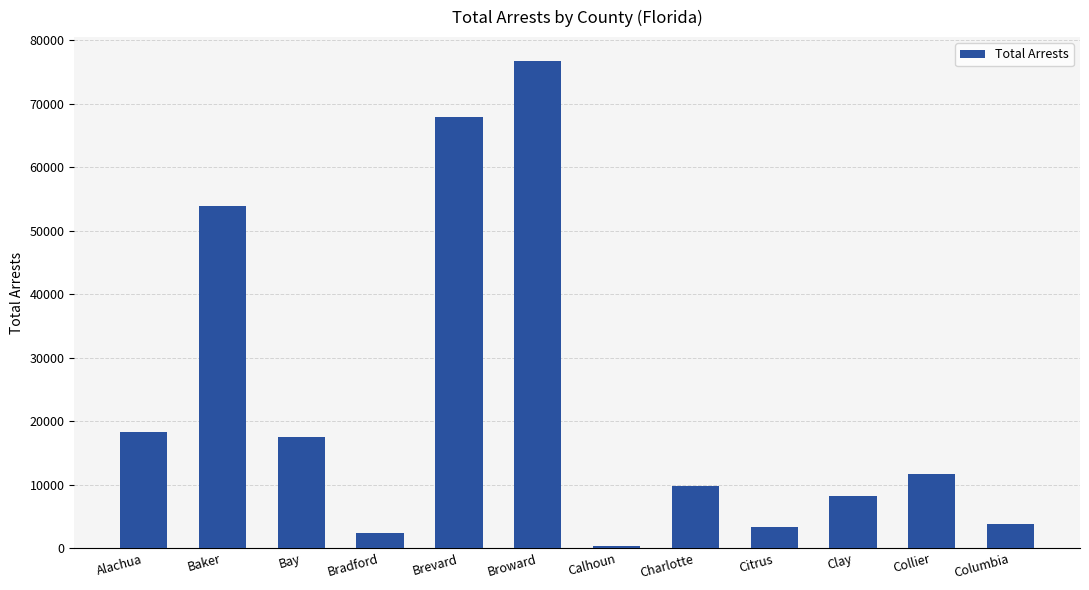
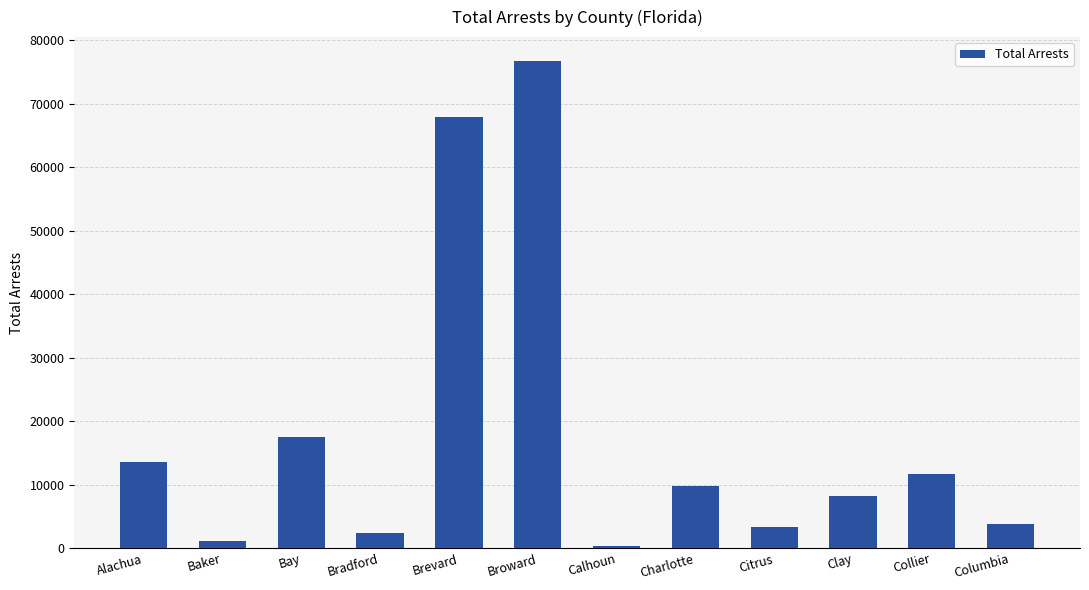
  {
-   "Alachua": 18000,
-   "Baker": 54000,
+   "Alachua": 14000,
+   "Baker": 1000,
    "Bay": 18000,
    "Bradford": 2000,
    "Brevard": 68000,
    "Broward": 77000,
    "Charlotte": 10000,
    "Citrus": 3000,
    "Clay": 8000,
    "Collier": 12000,
    "Columbia": 4000
  }
